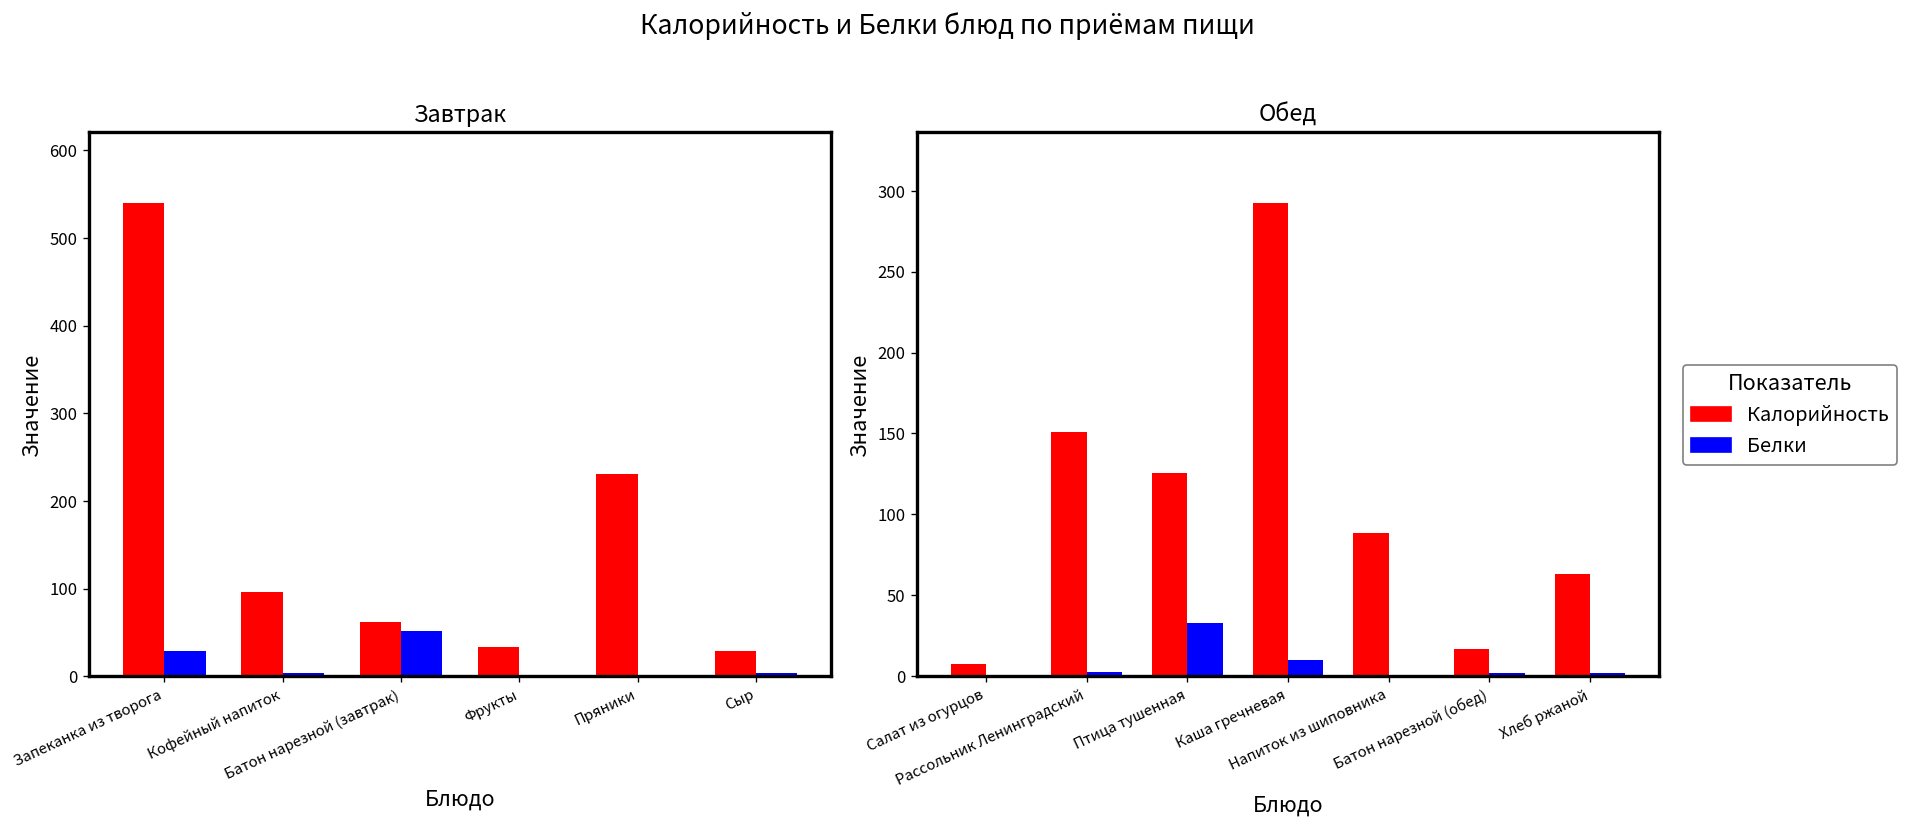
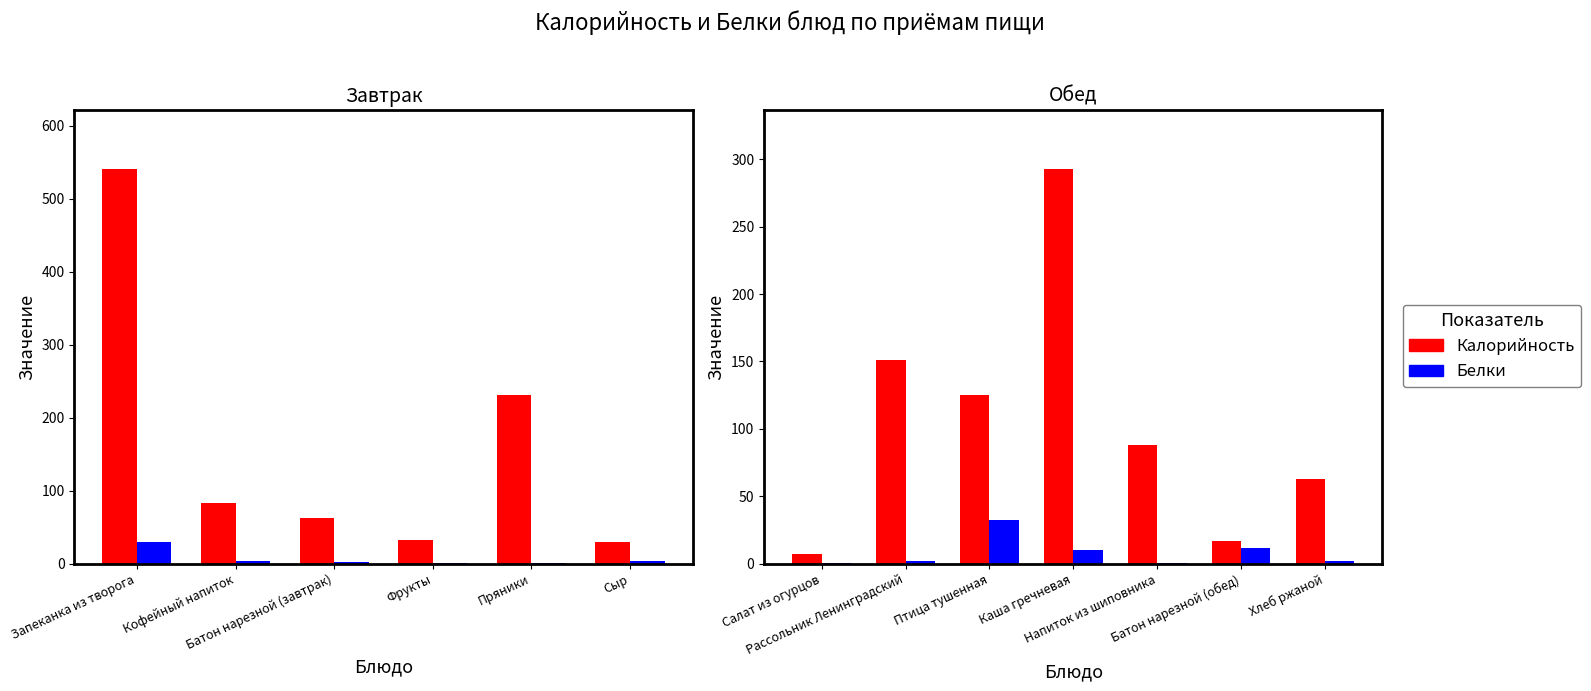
  {
    "Завтрак": {
      "Калорийность": {
        "Запеканка из творога": 540,
-       "Кофейный напиток": 100,
+       "Кофейный напиток": 80,
        "Батон нарезной (завтрак)": 60,
        "Фрукты": 30,
        "Пряники": 230,
        "Сыр": 30
      },
      "Белки": {
        "Запеканка из творога": 30,
-       "Батон нарезной (завтрак)": 50,
+       "Батон нарезной (завтрак)": 0,
        "Сыр": 0
      }
    },
    "Обед": {
      "Калорийность": {
        "Салат из огурцов": 7,
        "Рассольник Ленинградский": 151,
        "Птица тушенная": 125,
        "Каша гречневая": 293,
        "Напиток из шиповника": 88,
        "Батон нарезной (обед)": 17,
        "Хлеб ржаной": 63
      },
      "Белки": {
        "Рассольник Ленинградский": 2,
        "Птица тушенная": 33,
        "Каша гречневая": 10,
-       "Батон нарезной (обед)": 2,
+       "Батон нарезной (обед)": 11,
        "Хлеб ржаной": 2
      }
    }
  }
